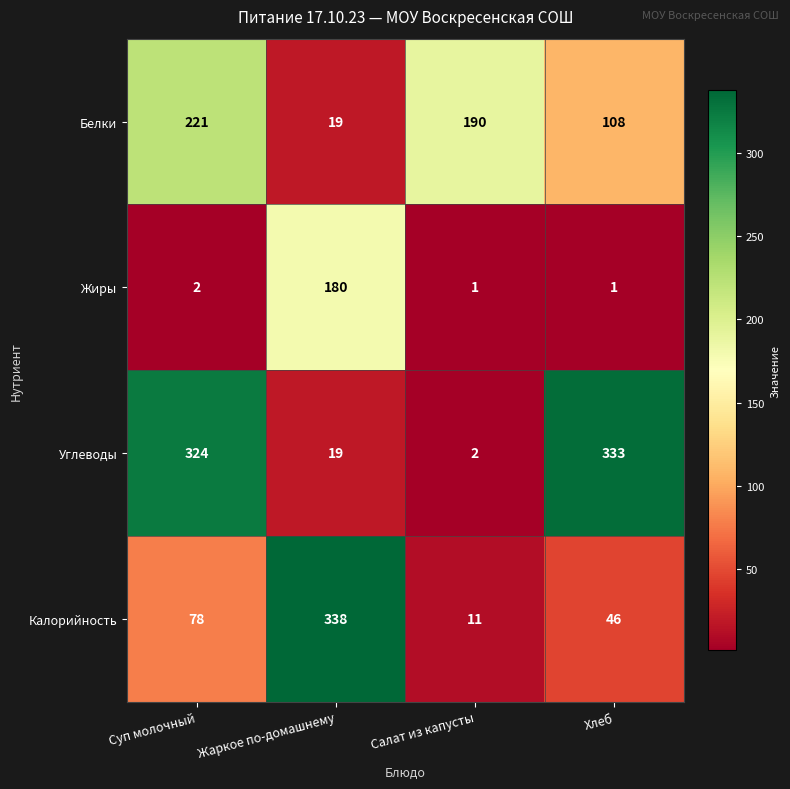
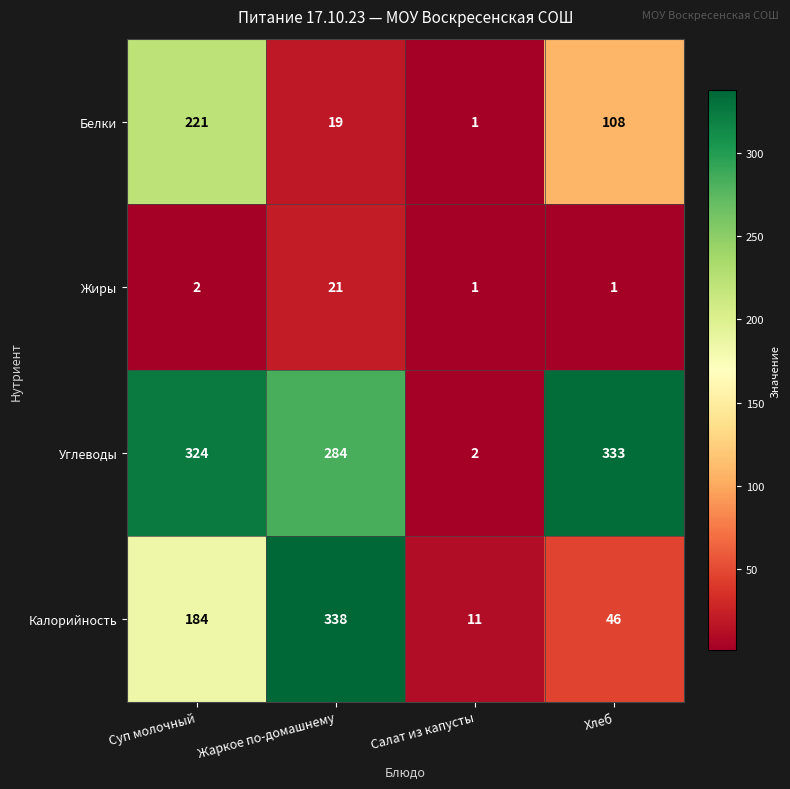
  {
    "Белки": {
      "Суп молочный": 221,
      "Жаркое по-домашнему": 19,
-     "Салат из капусты": 190,
+     "Салат из капусты": 1,
      "Хлеб": 108
    },
    "Жиры": {
      "Суп молочный": 2,
-     "Жаркое по-домашнему": 180,
+     "Жаркое по-домашнему": 21,
      "Салат из капусты": 1,
      "Хлеб": 1
    },
    "Углеводы": {
      "Суп молочный": 324,
-     "Жаркое по-домашнему": 19,
+     "Жаркое по-домашнему": 284,
      "Салат из капусты": 2,
      "Хлеб": 333
    },
    "Калорийность": {
-     "Суп молочный": 78,
+     "Суп молочный": 184,
      "Жаркое по-домашнему": 338,
      "Салат из капусты": 11,
      "Хлеб": 46
    }
  }
